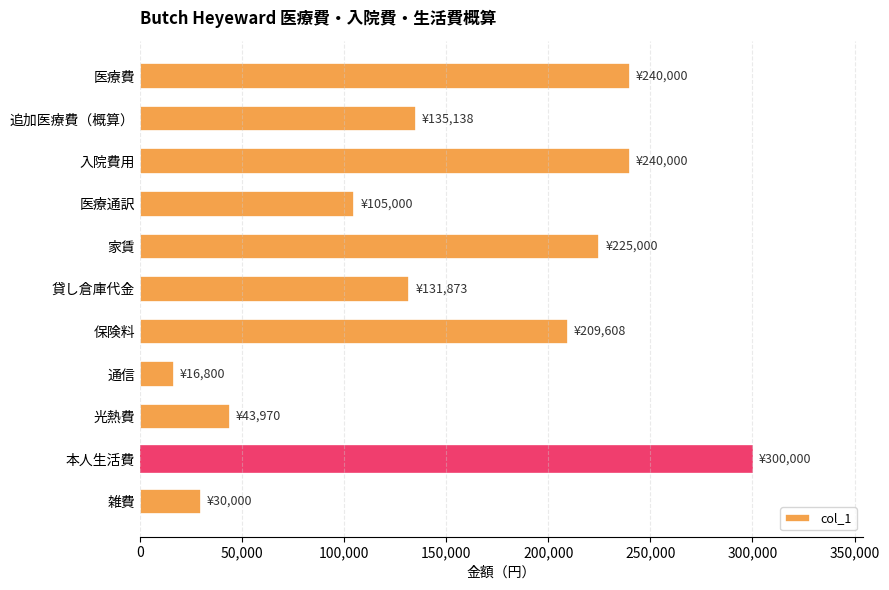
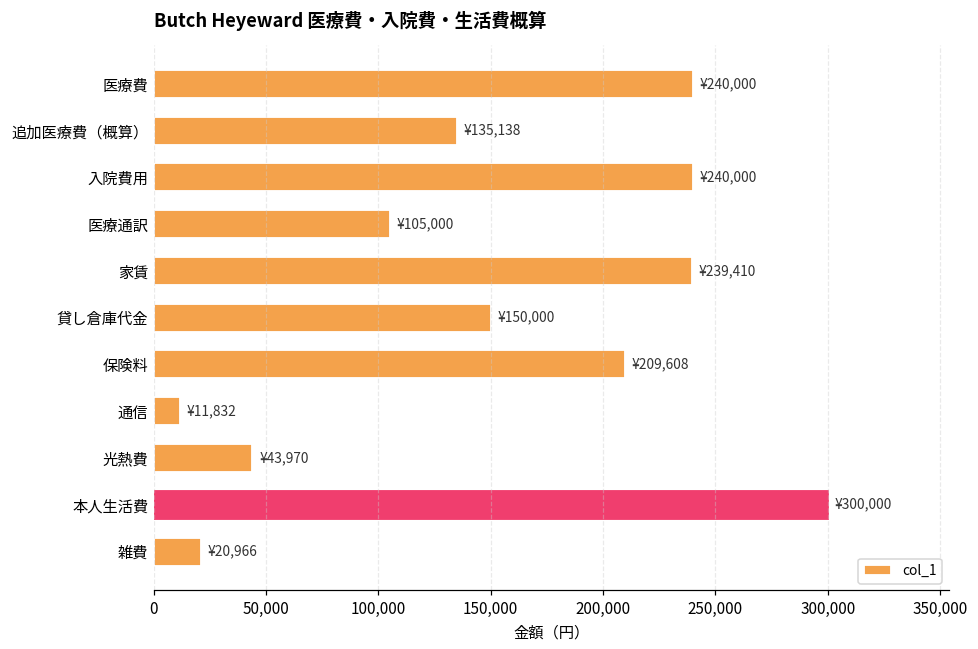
  {
    "医療費": "¥240,000",
    "追加医療費（概算）": "¥135,138",
    "入院費用": "¥240,000",
    "医療通訳": "¥105,000",
-   "家賃": "¥225,000",
-   "貸し倉庫代金": "¥131,873",
+   "家賃": "¥239,410",
+   "貸し倉庫代金": "¥150,000",
    "保険料": "¥209,608",
-   "通信": "¥16,800",
+   "通信": "¥11,832",
    "光熱費": "¥43,970",
    "本人生活費": "¥300,000",
-   "雑費": "¥30,000"
+   "雑費": "¥20,966"
  }
